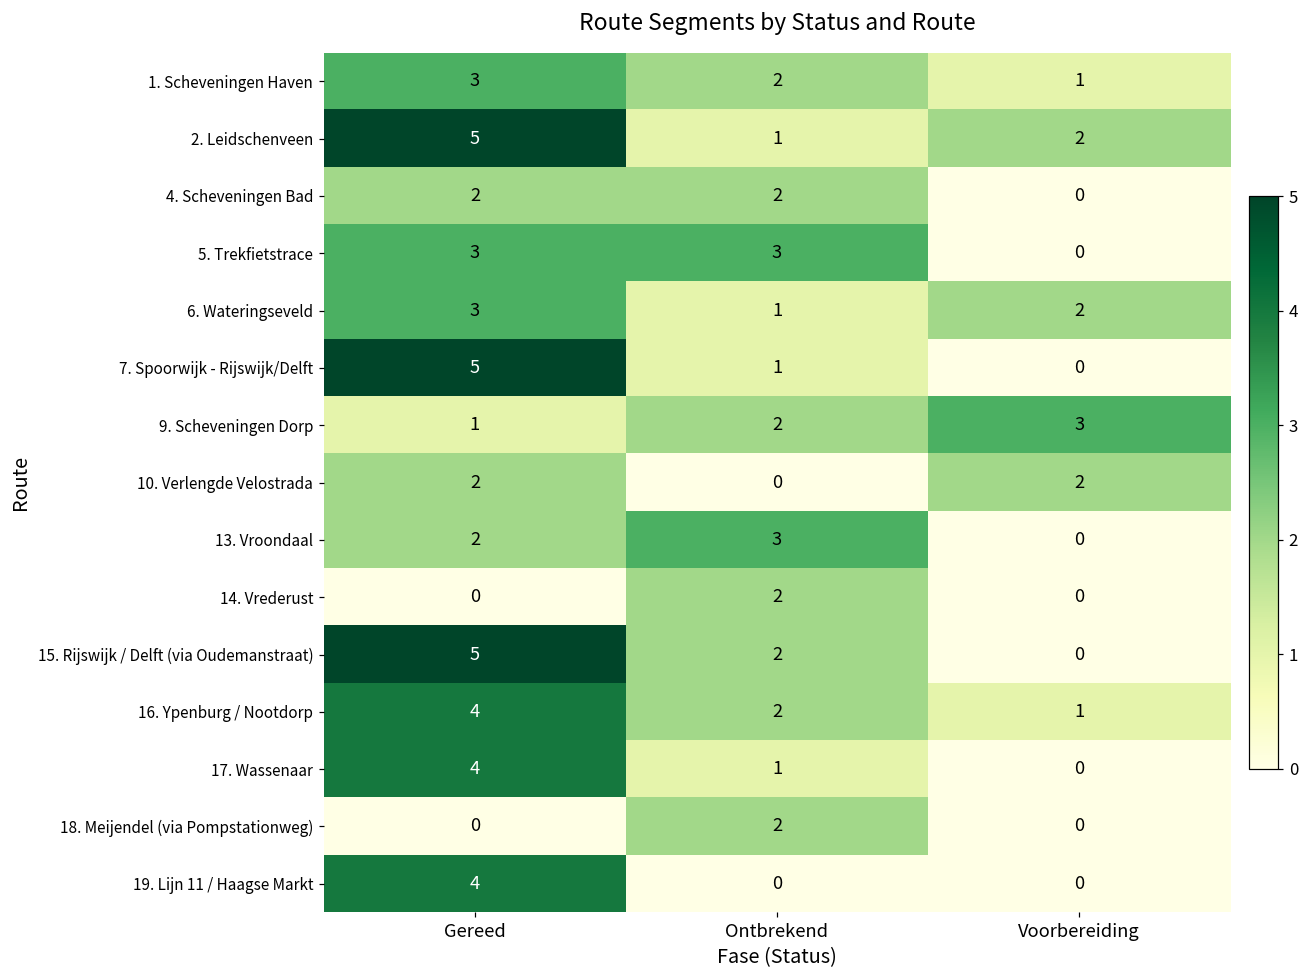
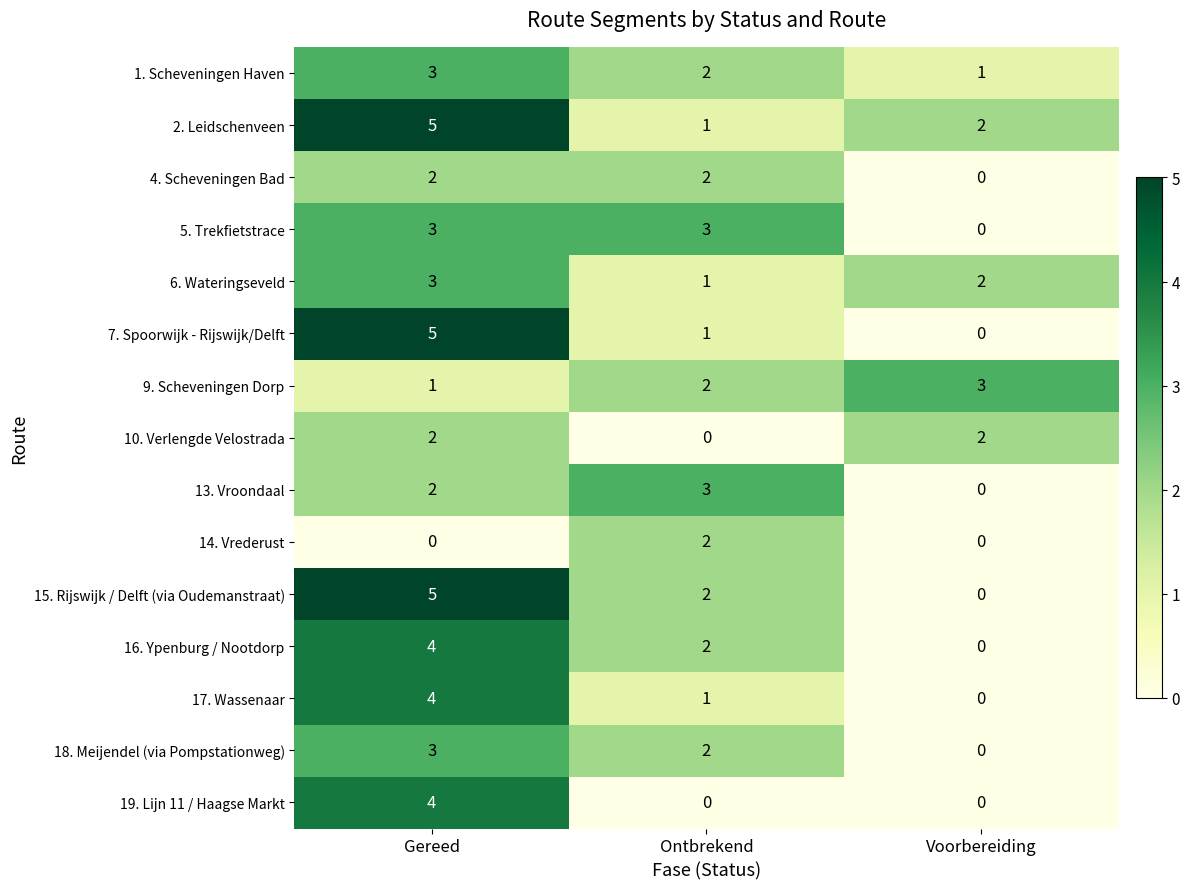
  {
    "1. Scheveningen Haven": {
      "Gereed": 3,
      "Ontbrekend": 2,
      "Voorbereiding": 1
    },
    "2. Leidschenveen": {
      "Gereed": 5,
      "Ontbrekend": 1,
      "Voorbereiding": 2
    },
    "4. Scheveningen Bad": {
      "Gereed": 2,
      "Ontbrekend": 2,
      "Voorbereiding": 0
    },
    "5. Trekfietstrace": {
      "Gereed": 3,
      "Ontbrekend": 3,
      "Voorbereiding": 0
    },
    "6. Wateringseveld": {
      "Gereed": 3,
      "Ontbrekend": 1,
      "Voorbereiding": 2
    },
    "7. Spoorwijk - Rijswijk/Delft": {
      "Gereed": 5,
      "Ontbrekend": 1,
      "Voorbereiding": 0
    },
    "9. Scheveningen Dorp": {
      "Gereed": 1,
      "Ontbrekend": 2,
      "Voorbereiding": 3
    },
    "10. Verlengde Velostrada": {
      "Gereed": 2,
      "Ontbrekend": 0,
      "Voorbereiding": 2
    },
    "13. Vroondaal": {
      "Gereed": 2,
      "Ontbrekend": 3,
      "Voorbereiding": 0
    },
    "14. Vrederust": {
      "Gereed": 0,
      "Ontbrekend": 2,
      "Voorbereiding": 0
    },
    "15. Rijswijk / Delft (via Oudemanstraat)": {
      "Gereed": 5,
      "Ontbrekend": 2,
      "Voorbereiding": 0
    },
    "16. Ypenburg / Nootdorp": {
      "Gereed": 4,
      "Ontbrekend": 2,
-     "Voorbereiding": 1
+     "Voorbereiding": 0
    },
    "17. Wassenaar": {
      "Gereed": 4,
      "Ontbrekend": 1,
      "Voorbereiding": 0
    },
    "18. Meijendel (via Pompstationweg)": {
-     "Gereed": 0,
+     "Gereed": 3,
      "Ontbrekend": 2,
      "Voorbereiding": 0
    },
    "19. Lijn 11 / Haagse Markt": {
      "Gereed": 4,
      "Ontbrekend": 0,
      "Voorbereiding": 0
    }
  }
